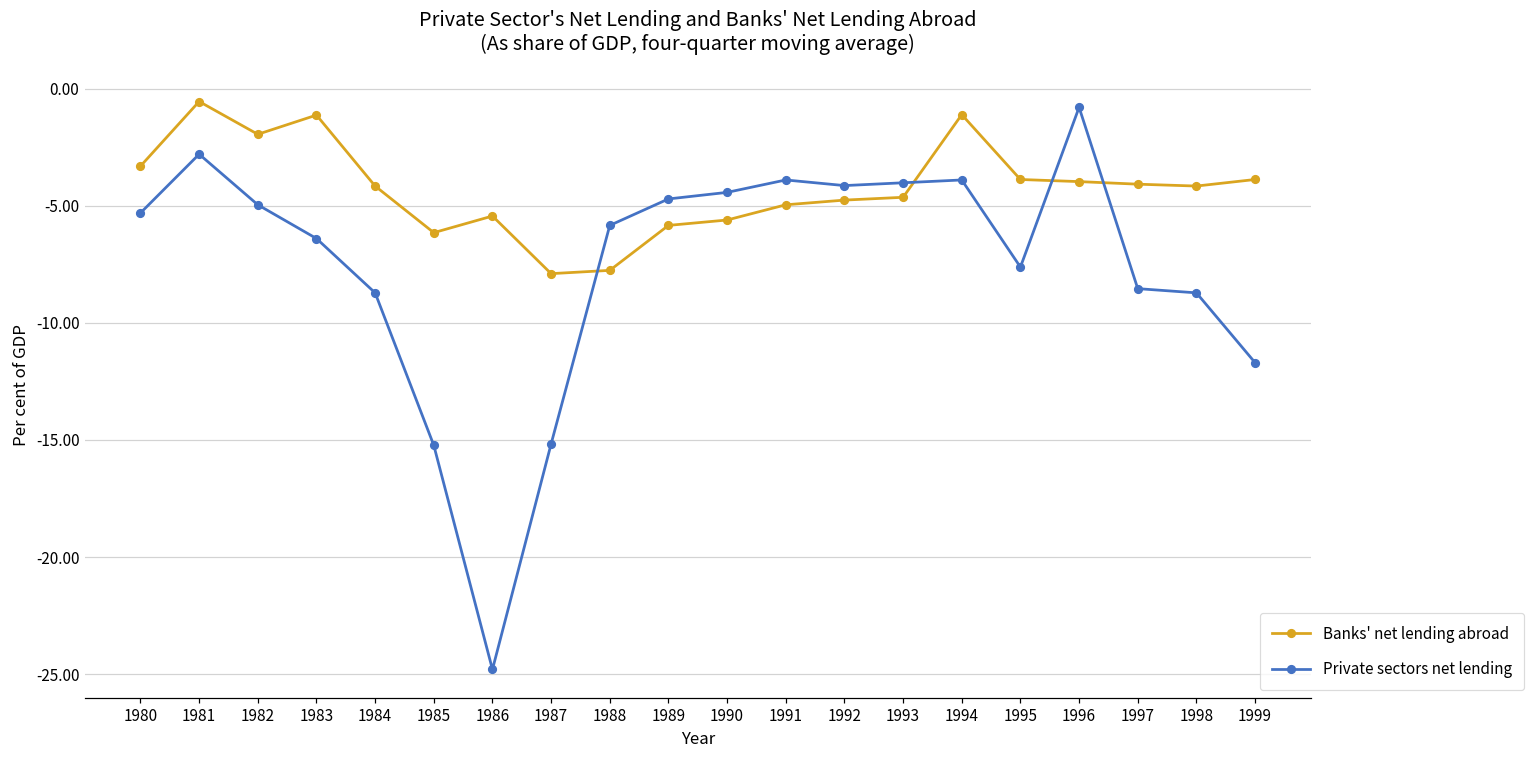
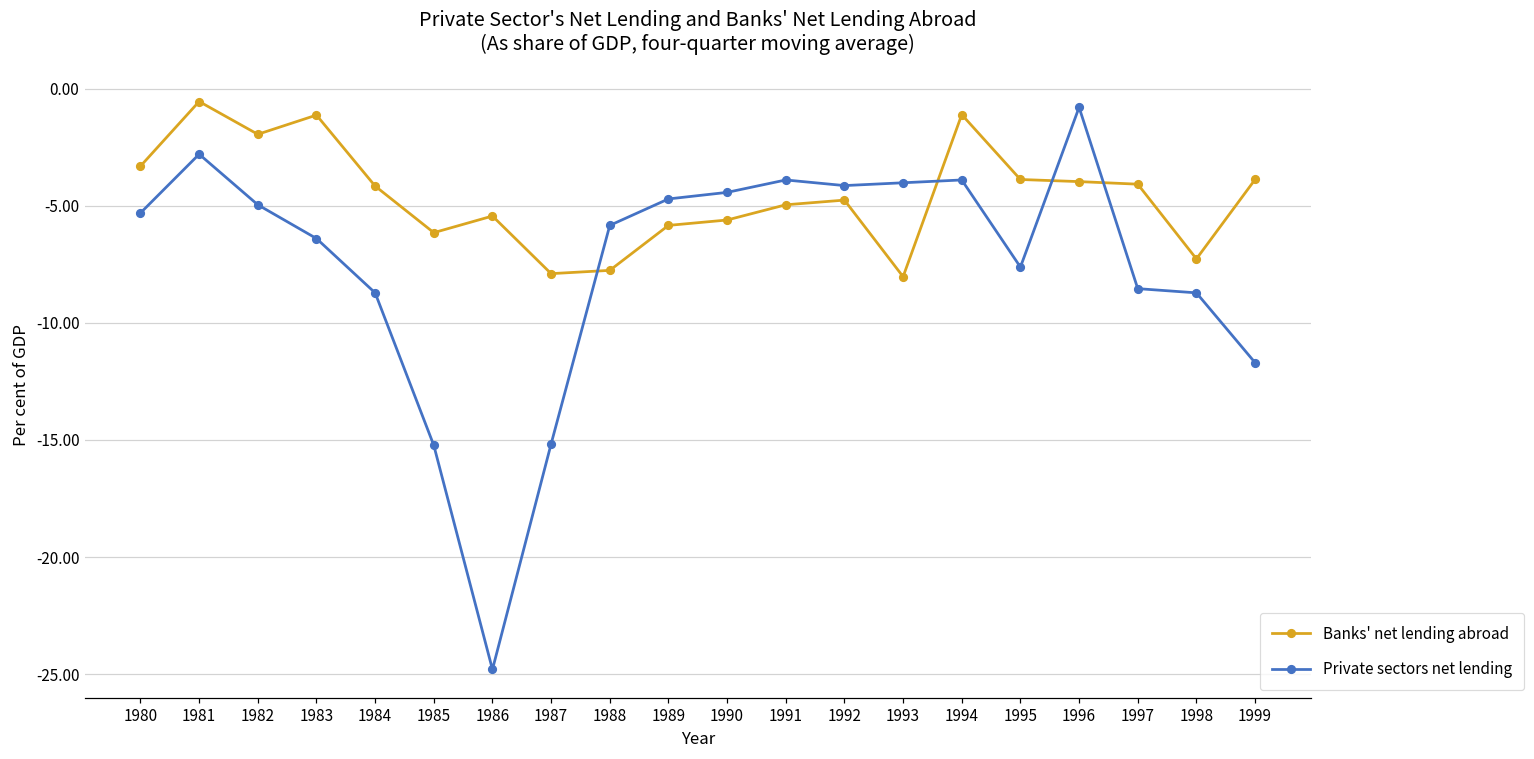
  {
    "Banks' net lending abroad": {
      "1980": -3.3,
      "1981": -0.6,
      "1982": -2.0,
      "1983": -1.1,
      "1984": -4.2,
      "1985": -6.2,
      "1986": -5.4,
      "1987": -7.9,
      "1988": -7.8,
      "1989": -5.8,
      "1990": -5.6,
      "1991": -5.0,
      "1992": -4.8,
-     "1993": -4.6,
+     "1993": -8.0,
      "1994": -1.1,
      "1995": -3.9,
      "1996": -4.0,
      "1997": -4.1,
-     "1998": -4.2,
+     "1998": -7.3,
      "1999": -3.9
    },
    "Private sectors net lending": {
      "1980": -5.3,
      "1981": -2.8,
      "1982": -5.0,
      "1983": -6.4,
      "1984": -8.7,
      "1985": -15.2,
      "1986": -24.8,
      "1987": -15.2,
      "1988": -5.8,
      "1989": -4.7,
      "1990": -4.4,
      "1991": -3.9,
      "1992": -4.1,
      "1993": -4.0,
      "1994": -3.9,
      "1995": -7.6,
      "1996": -0.8,
      "1997": -8.5,
      "1998": -8.7,
      "1999": -11.7
    }
  }
